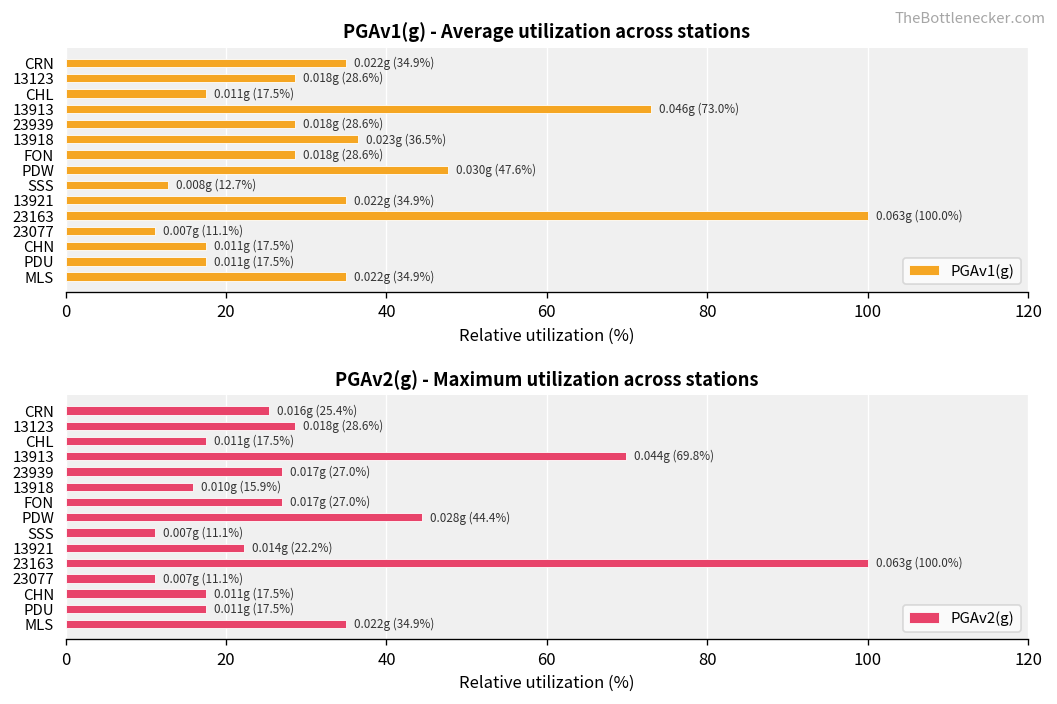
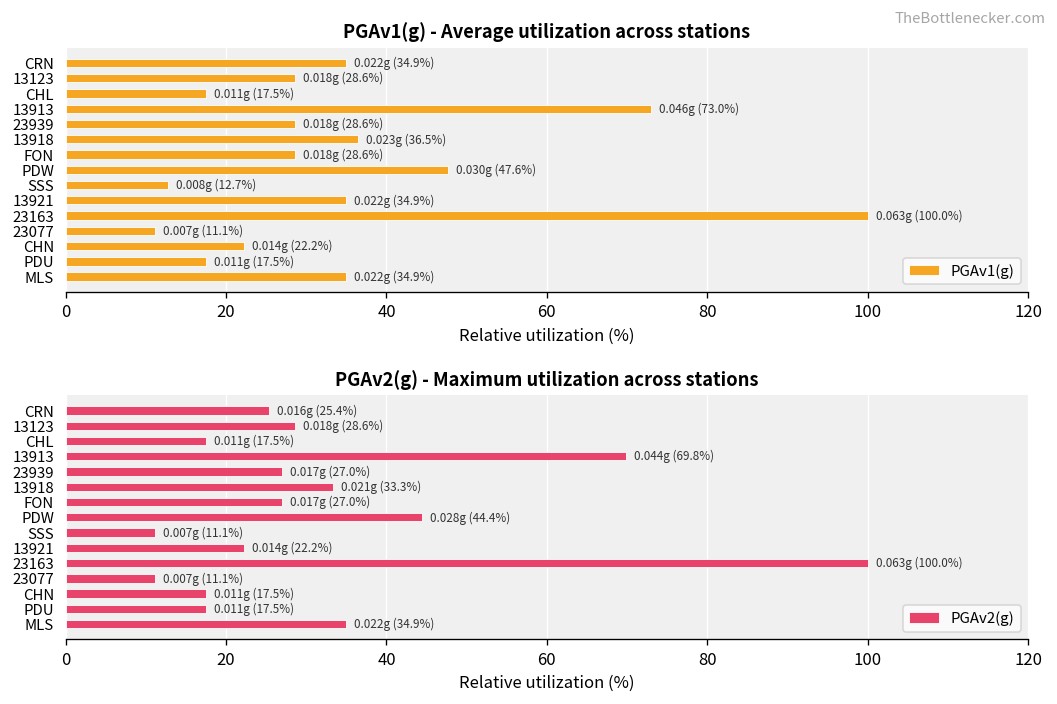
  {
    "PGAv1(g) - Average utilization across stations": {
      "CRN": "(34.9%)",
      "13123": "(28.6%)",
      "CHL": "(17.5%)",
      "13913": "(73.0%)",
      "23939": "(28.6%)",
      "13918": "(36.5%)",
      "FON": "(28.6%)",
      "PDW": "(47.6%)",
      "SSS": "(12.7%)",
      "13921": "(34.9%)",
      "23163": "(100.0%)",
      "23077": "(11.1%)",
-     "CHN": "0.011g (17.5%)",
+     "CHN": "0.014g (22.2%)",
      "PDU": "(17.5%)",
      "MLS": "(34.9%)"
    },
    "PGAv2(g) - Maximum utilization across stations": {
      "CRN": "(25.4%)",
      "13123": "(28.6%)",
      "CHL": "(17.5%)",
      "13913": "(69.8%)",
      "23939": "(27.0%)",
-     "13918": "0.010g (15.9%)",
+     "13918": "0.021g (33.3%)",
      "FON": "(27.0%)",
      "PDW": "(44.4%)",
      "SSS": "(11.1%)",
      "13921": "(22.2%)",
      "23163": "(100.0%)",
      "23077": "(11.1%)",
      "CHN": "(17.5%)",
      "PDU": "(17.5%)",
      "MLS": "(34.9%)"
    }
  }
